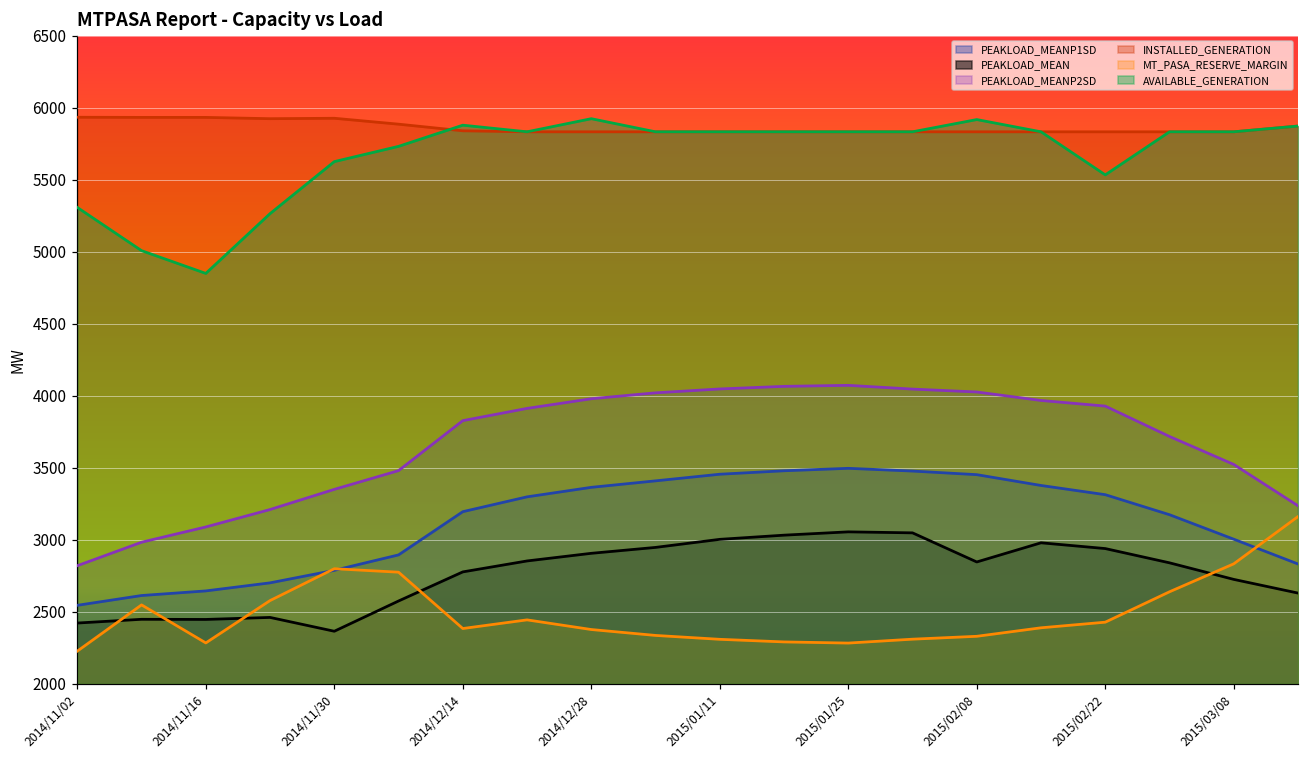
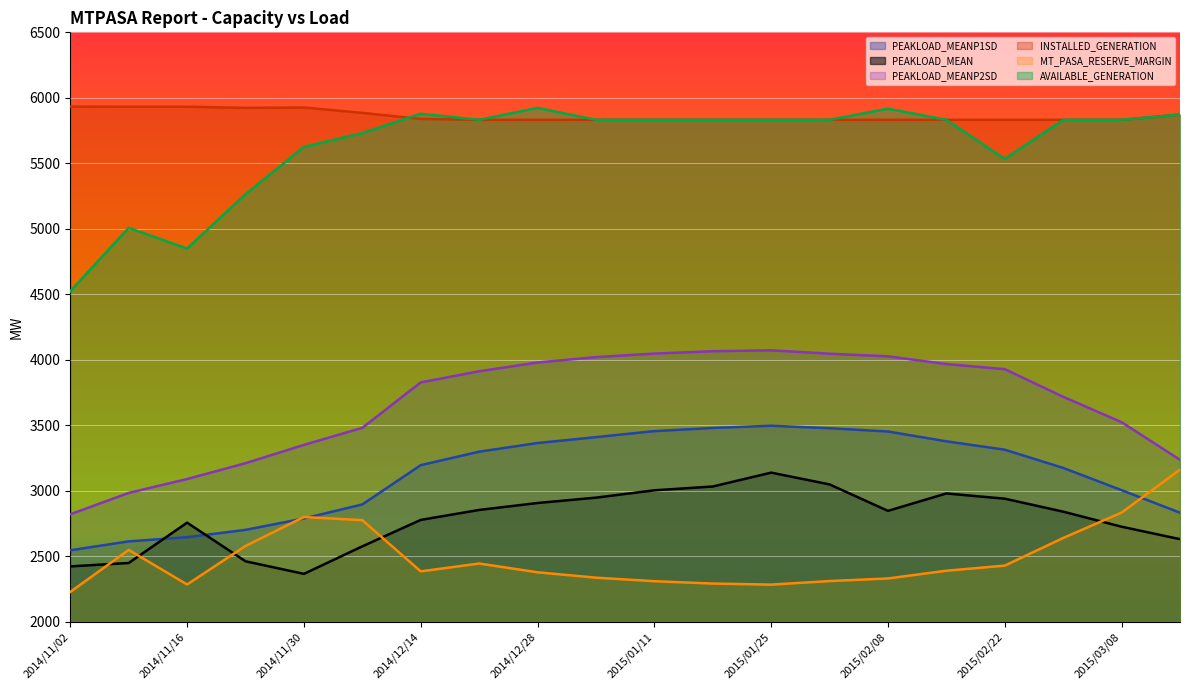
  {
    "PEAKLOAD_MEAN": {
      "2014/11/02": 2420,
-     "2014/11/16": 2450,
+     "2014/11/16": 2760,
      "2014/11/30": 2370,
      "2014/12/14": 2780,
      "2014/12/28": 2910,
      "2015/01/11": 3000,
-     "2015/01/25": 3060,
+     "2015/01/25": 3140,
      "2015/02/08": 2850,
      "2015/02/22": 2940,
      "2015/03/08": 2730
    },
    "AVAILABLE_GENERATION": {
-     "2014/11/02": 5310,
+     "2014/11/02": 4520,
      "2014/11/16": 4850,
      "2014/11/30": 5630,
      "2014/12/14": 5880,
      "2014/12/28": 5920,
      "2015/02/08": 5920,
      "2015/02/22": 5530
    }
  }
